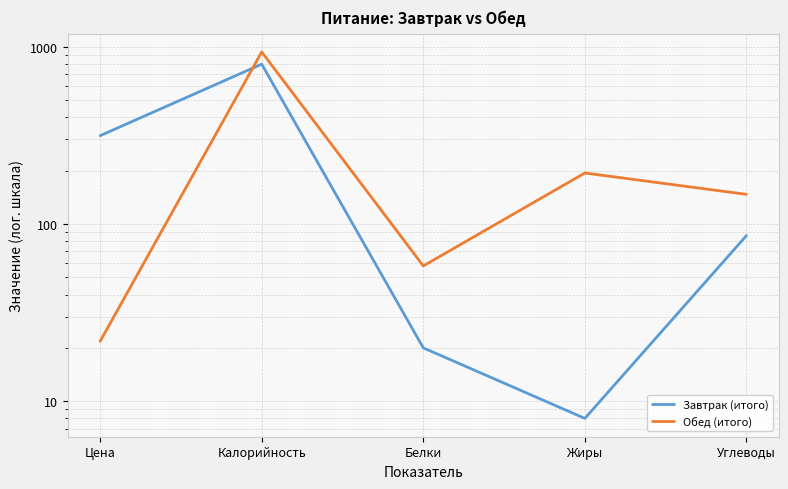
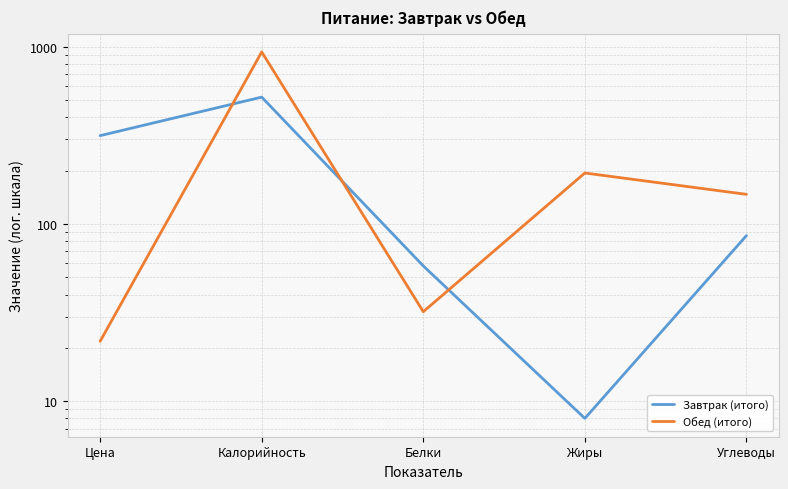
  {
    "Завтрак (итого)": {
      "Цена": 320,
-     "Калорийность": 800,
-     "Белки": 20,
+     "Калорийность": 520,
+     "Белки": 58,
      "Жиры": 8,
      "Углеводы": 90
    },
    "Обед (итого)": {
      "Цена": 22,
      "Калорийность": 900,
-     "Белки": 58,
+     "Белки": 32,
      "Жиры": 190,
      "Углеводы": 150
    }
  }
